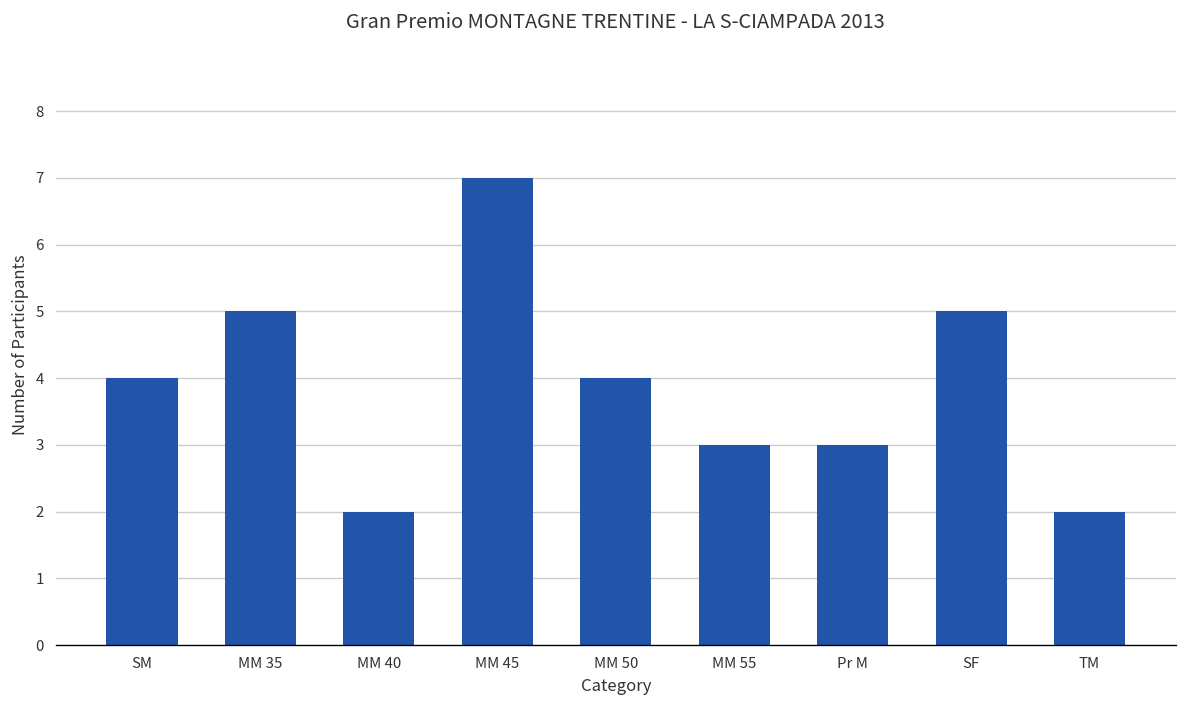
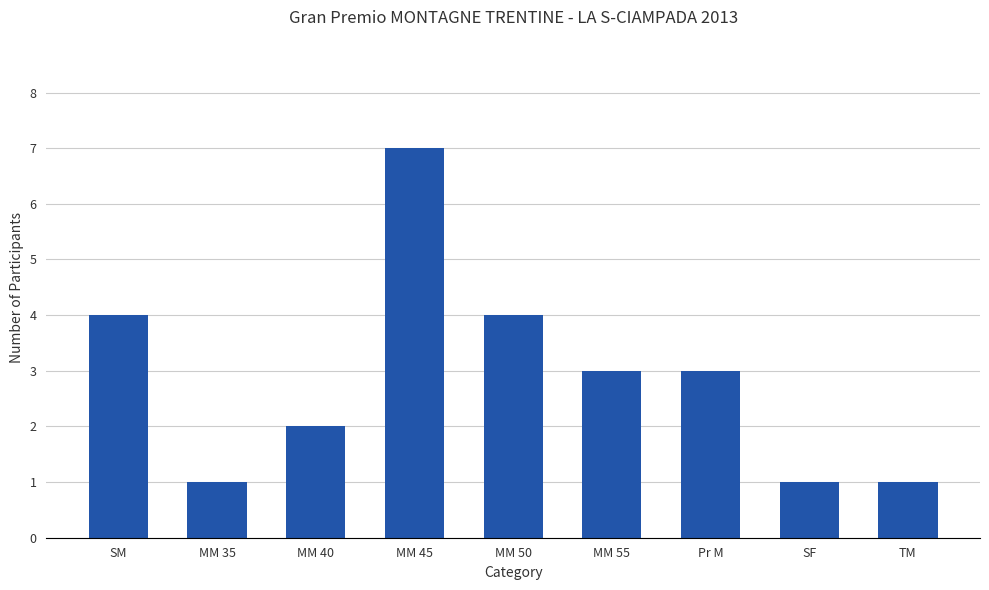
  {
    "SM": 4,
-   "MM 35": 5,
+   "MM 35": 1,
    "MM 40": 2,
    "MM 45": 7,
    "MM 50": 4,
    "MM 55": 3,
    "Pr M": 3,
-   "SF": 5,
-   "TM": 2
+   "SF": 1,
+   "TM": 1
  }
